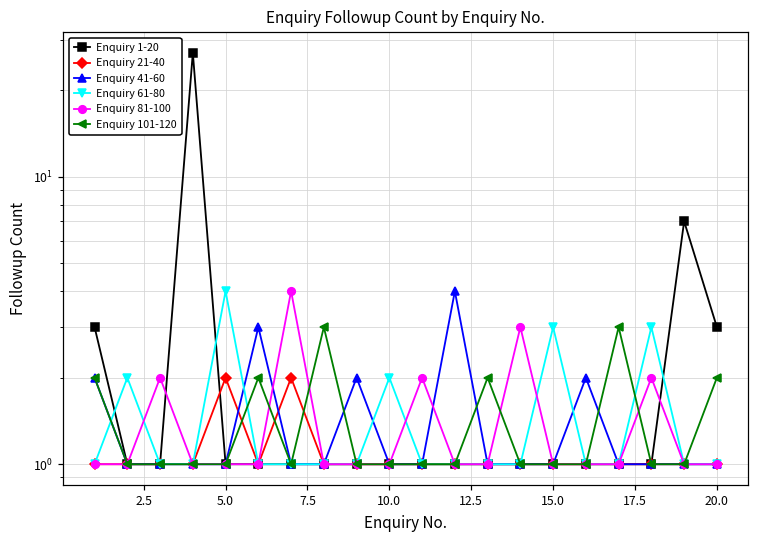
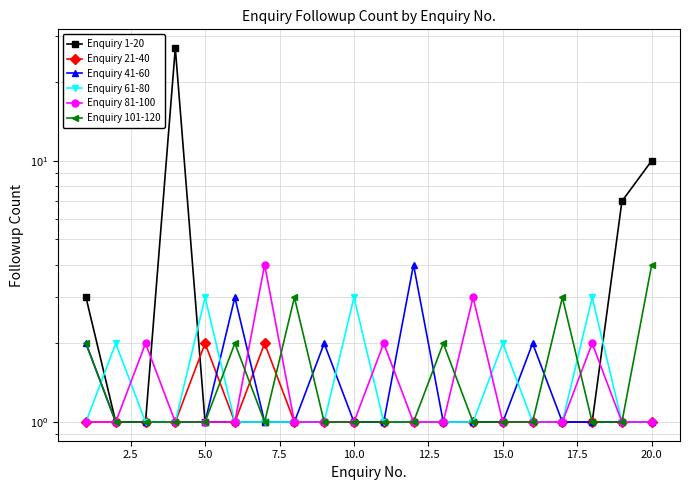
  {
    "Enquiry 1-20": {
-     "20.0": 3
+     "20.0": 10
    },
    "Enquiry 21-40": {
      "5.0": 2
    },
    "Enquiry 61-80": {
-     "5.0": 4,
-     "10.0": 2,
-     "15.0": 3
+     "5.0": 3,
+     "10.0": 3,
+     "15.0": 2
    },
    "Enquiry 101-120": {
-     "20.0": 2
+     "20.0": 4
    }
  }
